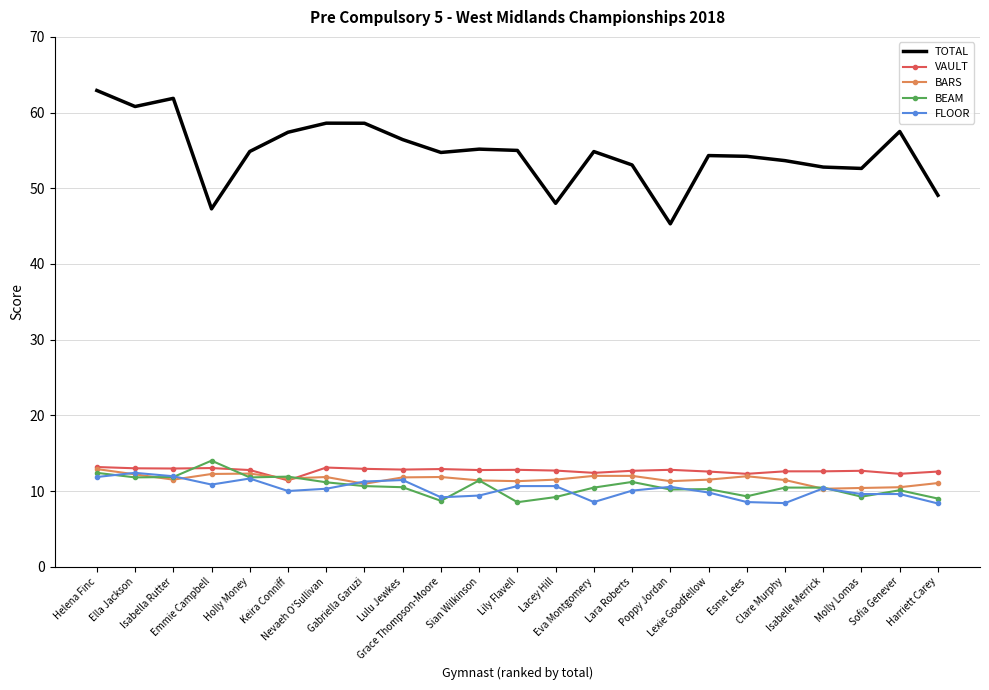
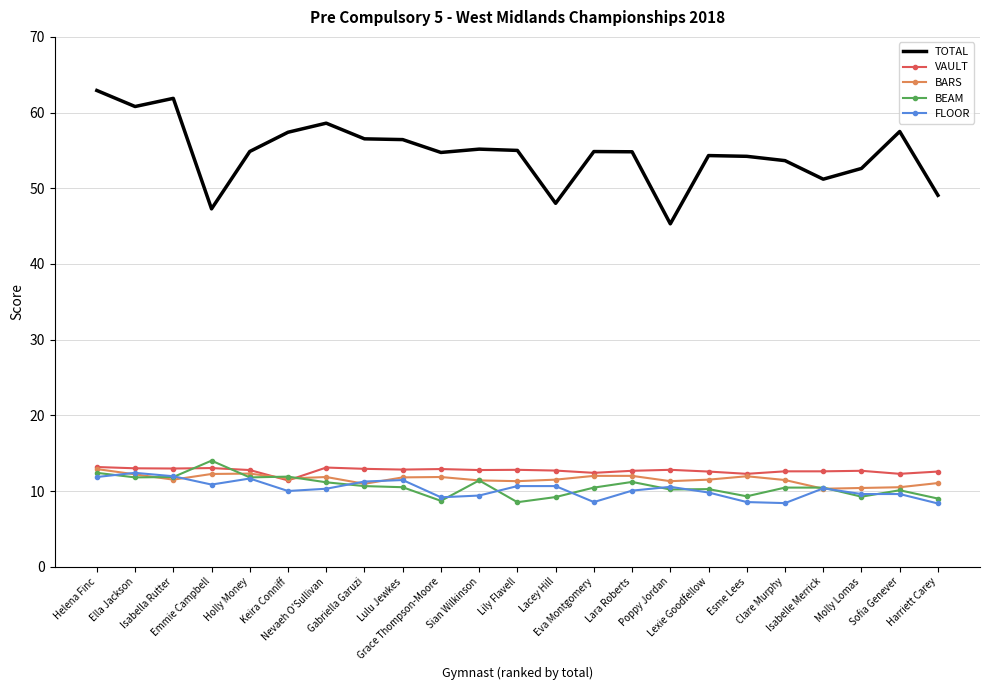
  {
    "TOTAL": {
      "Helena Finc": 63,
      "Ella Jackson": 61,
      "Isabella Rutter": 62,
      "Emmie Campbell": 47,
      "Holly Money": 55,
      "Keira Conniff": 57,
      "Nevaeh O'Sullivan": 59,
-     "Gabriella Garuzi": 59,
+     "Gabriella Garuzi": 57,
      "Lulu Jewkes": 56,
      "Grace Thompson-Moore": 55,
      "Sian Wilkinson": 55,
      "Lily Flavell": 55,
      "Lacey Hill": 48,
      "Eva Montgomery": 55,
-     "Lara Roberts": 53,
+     "Lara Roberts": 55,
      "Poppy Jordan": 45,
      "Lexie Goodfellow": 54,
      "Esme Lees": 54,
      "Clare Murphy": 54,
-     "Isabelle Merrick": 53,
+     "Isabelle Merrick": 51,
      "Molly Lomas": 53,
      "Sofia Genever": 58,
      "Harriett Carey": 49
    },
    "BEAM": {
      "Helena Finc": 12,
      "Ella Jackson": 12,
      "Emmie Campbell": 14,
      "Nevaeh O'Sullivan": 11,
      "Lulu Jewkes": 11,
      "Grace Thompson-Moore": 9,
      "Lily Flavell": 9,
      "Lacey Hill": 9,
      "Eva Montgomery": 10,
      "Lara Roberts": 11,
      "Poppy Jordan": 10,
      "Lexie Goodfellow": 10,
      "Esme Lees": 9,
      "Clare Murphy": 10,
      "Molly Lomas": 9,
      "Sofia Genever": 10,
      "Harriett Carey": 9
    },
    "FLOOR": {
      "Helena Finc": 12,
      "Emmie Campbell": 11,
      "Keira Conniff": 10,
      "Nevaeh O'Sullivan": 10,
      "Lulu Jewkes": 11,
      "Grace Thompson-Moore": 9,
      "Sian Wilkinson": 9,
      "Lily Flavell": 11,
      "Lacey Hill": 11,
      "Eva Montgomery": 9,
      "Lara Roberts": 10,
      "Poppy Jordan": 11,
      "Lexie Goodfellow": 10,
      "Esme Lees": 9,
      "Clare Murphy": 8,
      "Molly Lomas": 10,
      "Sofia Genever": 10,
      "Harriett Carey": 8
    }
  }
